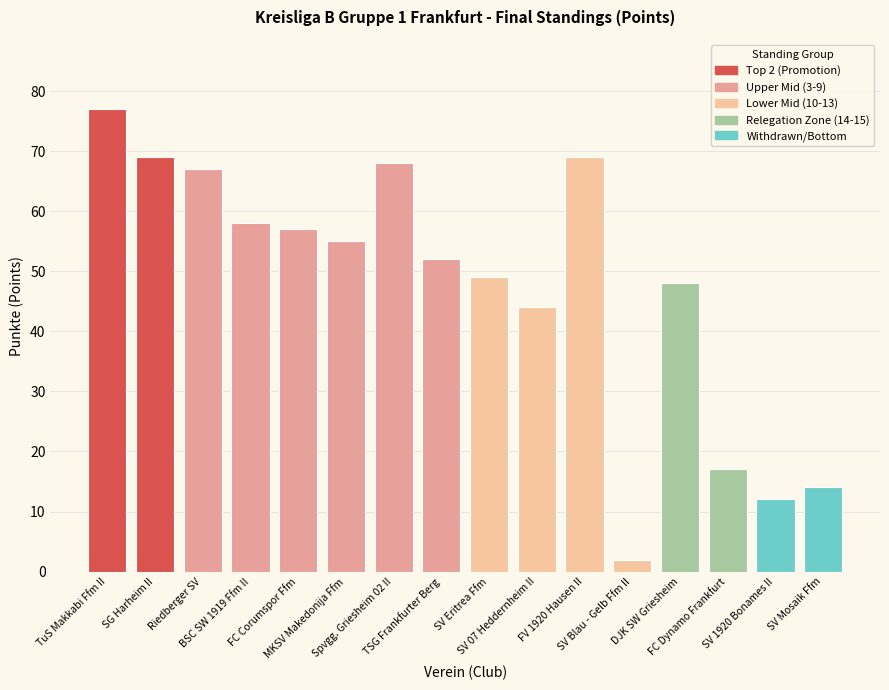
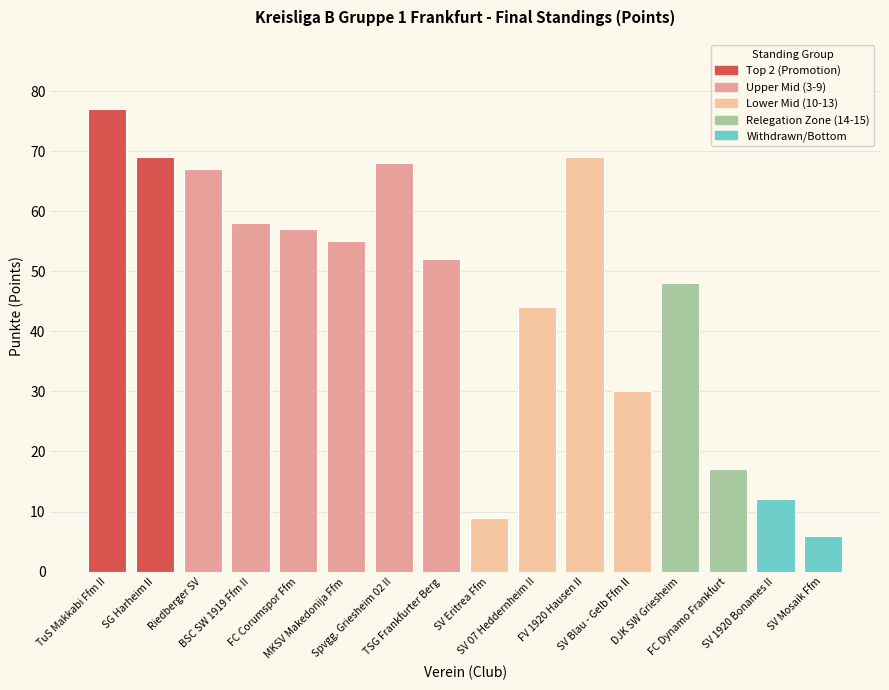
  {
    "TuS Makkabi Ffm II": 77,
    "SG Harheim II": 69,
    "Riedberger SV": 67,
    "BSC SW 1919 Ffm II": 58,
    "FC Corumspor Ffm": 57,
    "MKSV Makedonija Ffm": 55,
    "Spvgg. Griesheim 02 II": 68,
    "TSG Frankfurter Berg": 52,
-   "SV Eritrea Ffm": 49,
+   "SV Eritrea Ffm": 9,
    "SV 07 Heddernheim II": 44,
    "FV 1920 Hausen II": 69,
-   "SV Blau - Gelb Ffm II": 2,
+   "SV Blau - Gelb Ffm II": 30,
    "DJK SW Griesheim": 48,
    "FC Dynamo Frankfurt": 17,
    "SV 1920 Bonames II": 12,
-   "SV Mosaik Ffm": 14
+   "SV Mosaik Ffm": 6
  }
